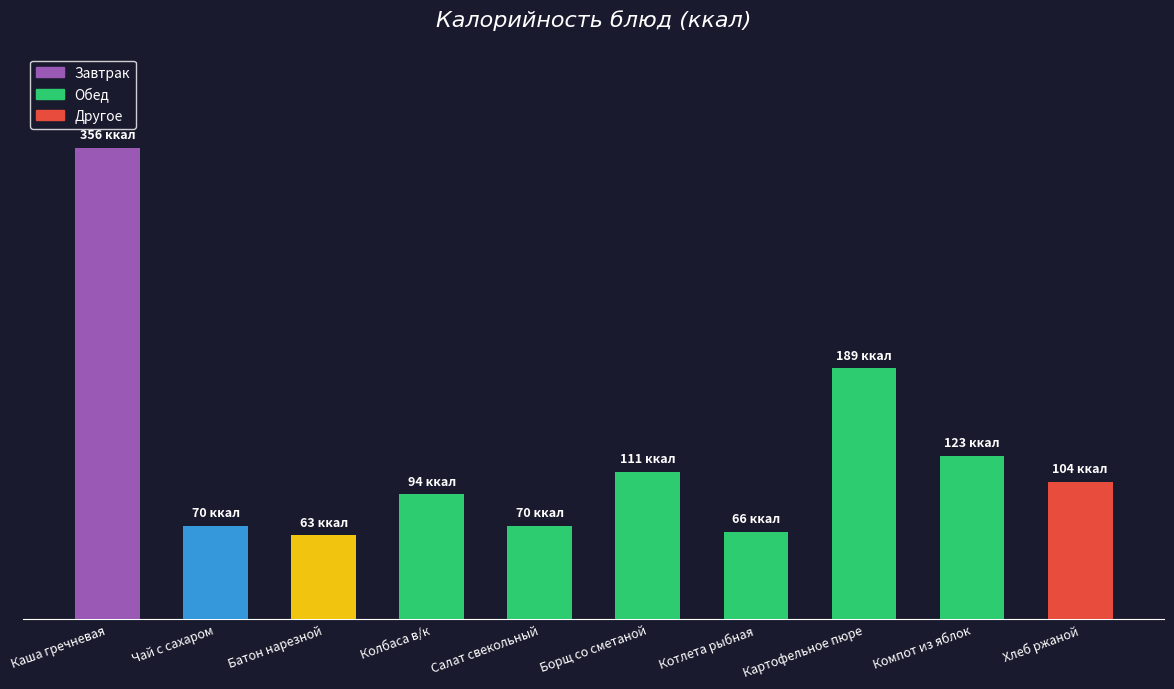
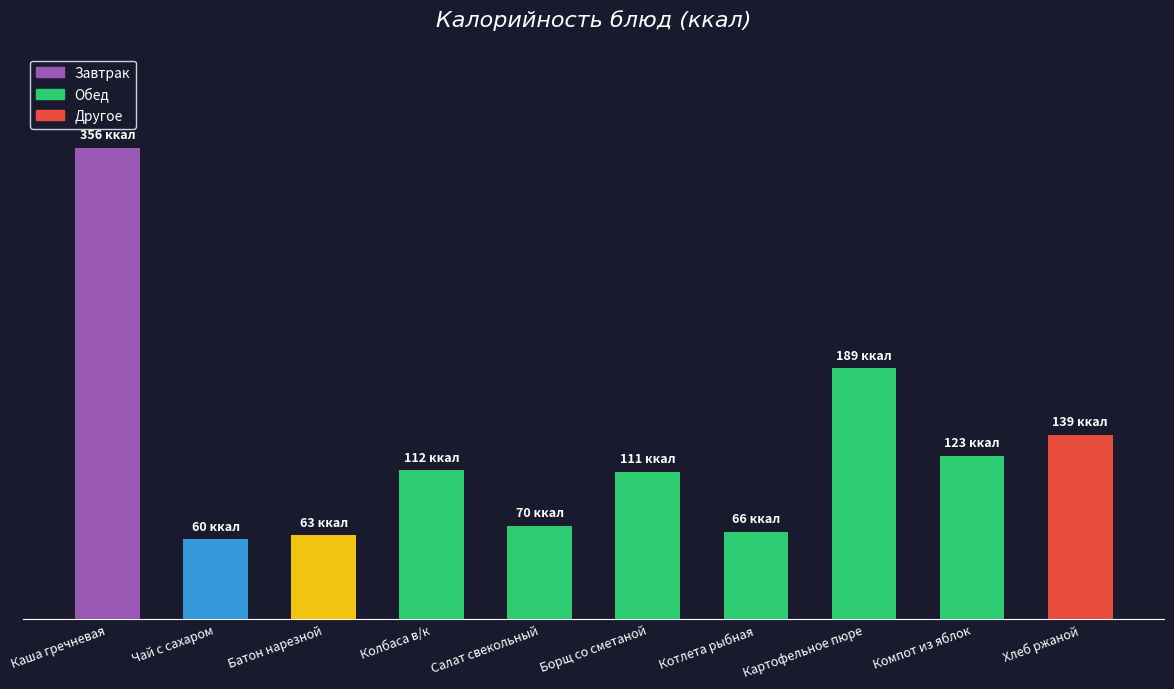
  {
-   "Чай с сахаром": 70,
+   "Чай с сахаром": 60,
    "Батон нарезной": 63,
-   "Колбаса в/к": 94,
+   "Колбаса в/к": 112,
    "Салат свекольный": 70,
    "Борщ со сметаной": 111,
    "Котлета рыбная": 66,
    "Картофельное пюре": 189,
    "Компот из яблок": 123,
-   "Хлеб ржаной": 104
+   "Хлеб ржаной": 139
  }
